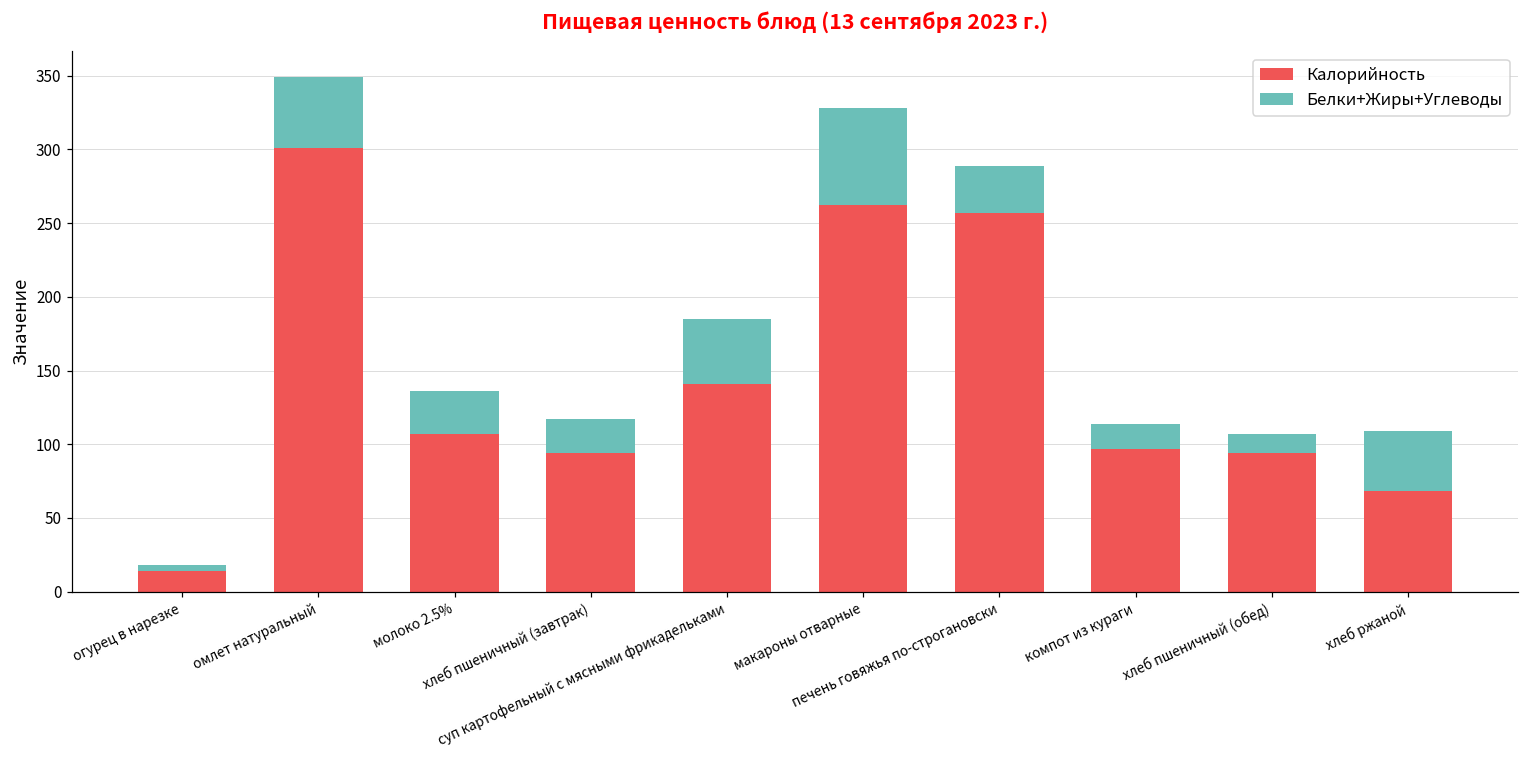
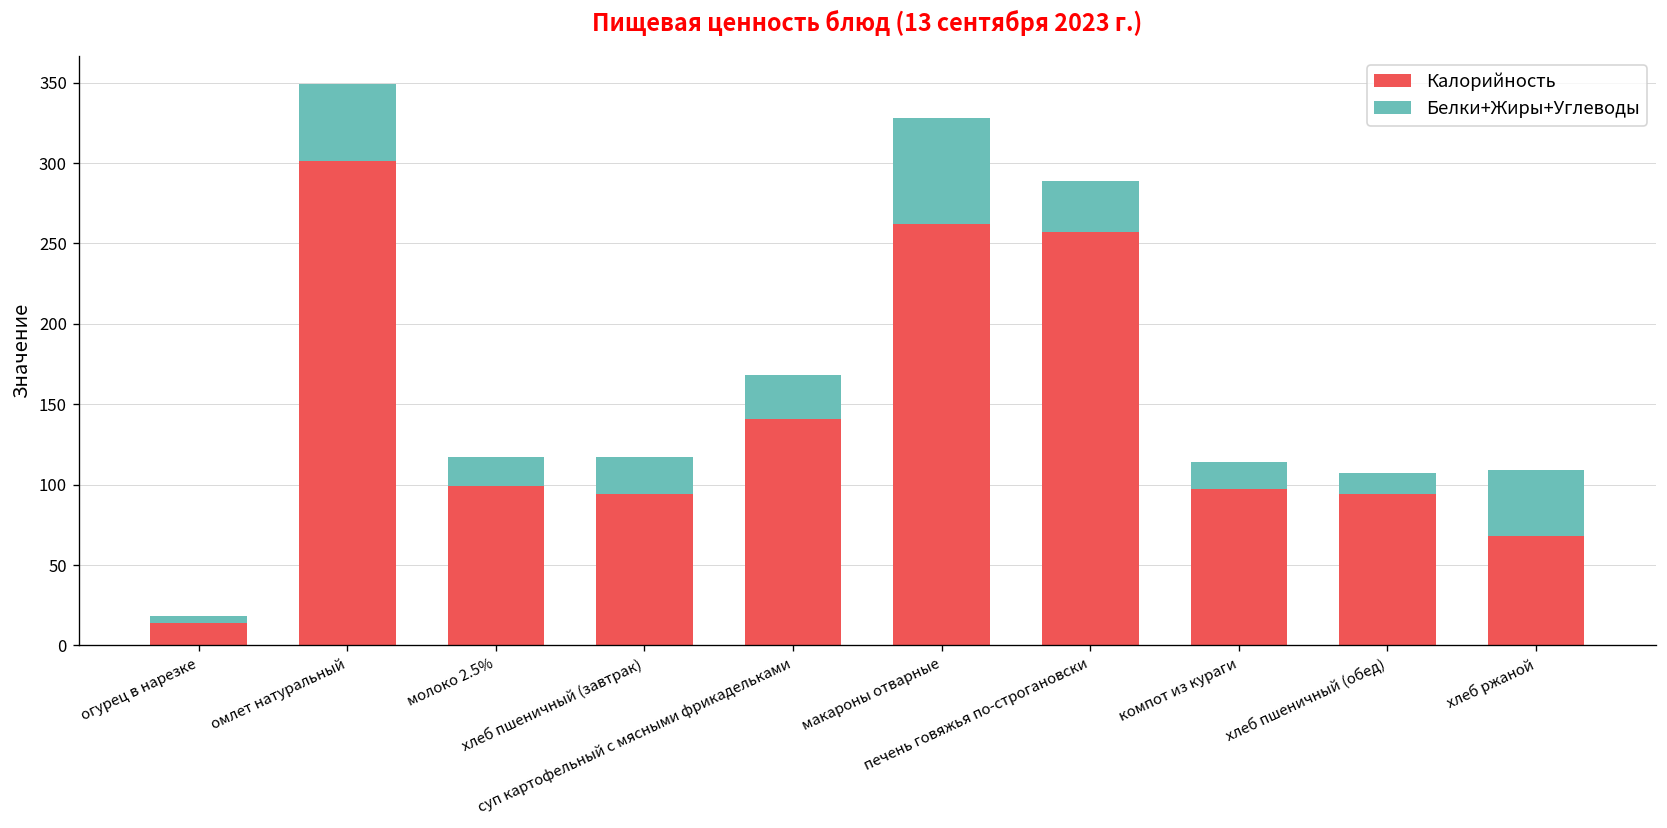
  {
    "Калорийность": {
      "огурец в нарезке": 14,
      "омлет натуральный": 301,
-     "молоко 2.5%": 107,
+     "молоко 2.5%": 99,
      "хлеб пшеничный (завтрак)": 94,
      "суп картофельный с мясными фрикадельками": 141,
      "макароны отварные": 262,
      "печень говяжья по-строгановски": 257,
      "компот из кураги": 97,
      "хлеб пшеничный (обед)": 94,
      "хлеб ржаной": 68
    },
    "Белки+Жиры+Углеводы": {
      "огурец в нарезке": 4,
      "омлет натуральный": 48,
-     "молоко 2.5%": 29,
+     "молоко 2.5%": 18,
      "хлеб пшеничный (завтрак)": 23,
-     "суп картофельный с мясными фрикадельками": 44,
+     "суп картофельный с мясными фрикадельками": 27,
      "макароны отварные": 66,
      "печень говяжья по-строгановски": 32,
      "компот из кураги": 17,
      "хлеб пшеничный (обед)": 13,
      "хлеб ржаной": 41
    }
  }
